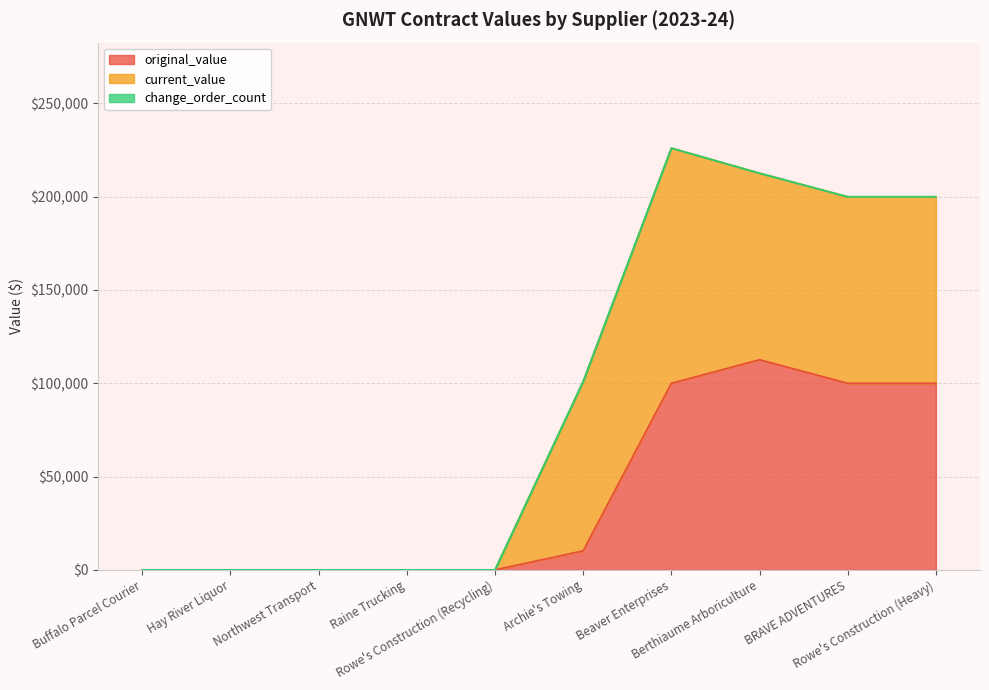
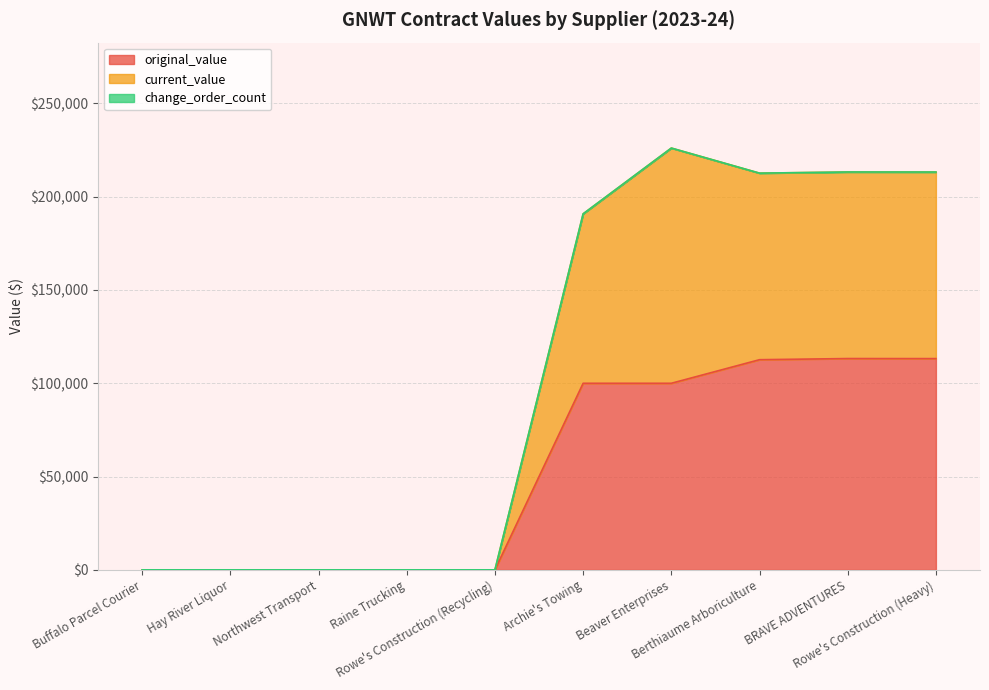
  {
    "original_value": {
-     "Archie's Towing": "$10,000",
+     "Archie's Towing": "$100,000",
      "Beaver Enterprises": "$100,000",
      "Berthiaume Arboriculture": "$113,000",
-     "BRAVE ADVENTURES": "$100,000",
-     "Rowe's Construction (Heavy)": "$100,000"
+     "BRAVE ADVENTURES": "$113,000",
+     "Rowe's Construction (Heavy)": "$113,000"
    }
  }
